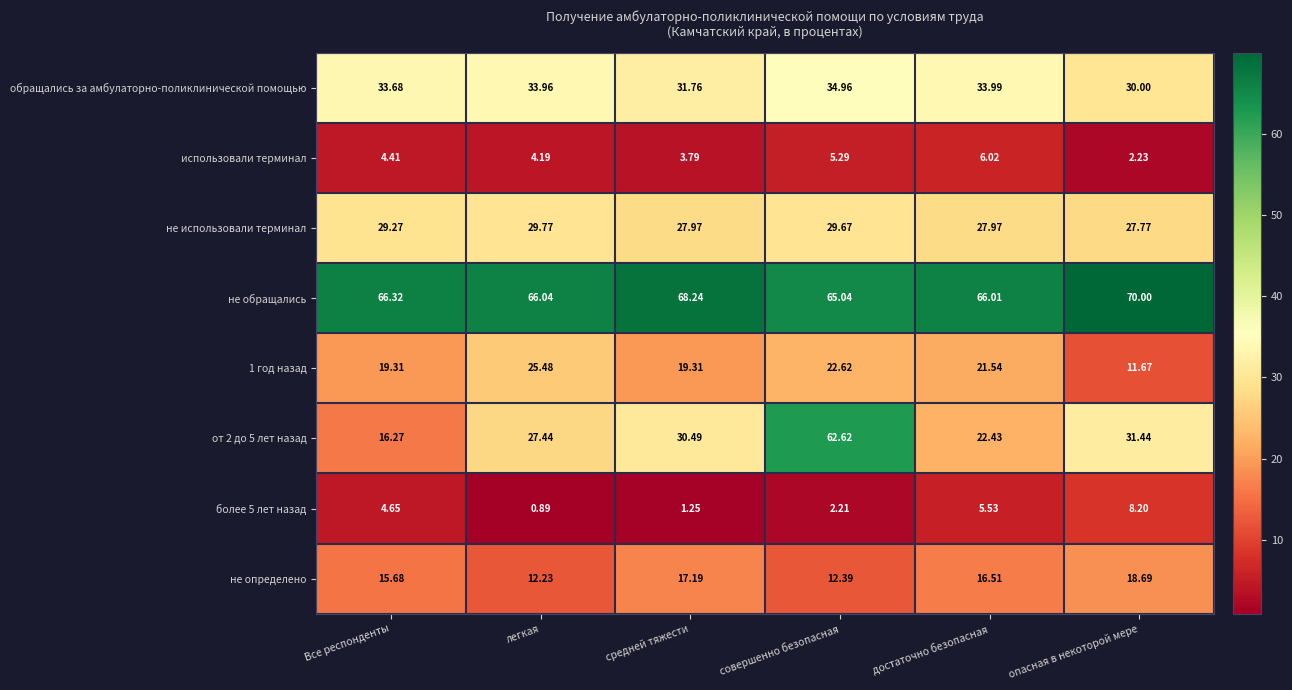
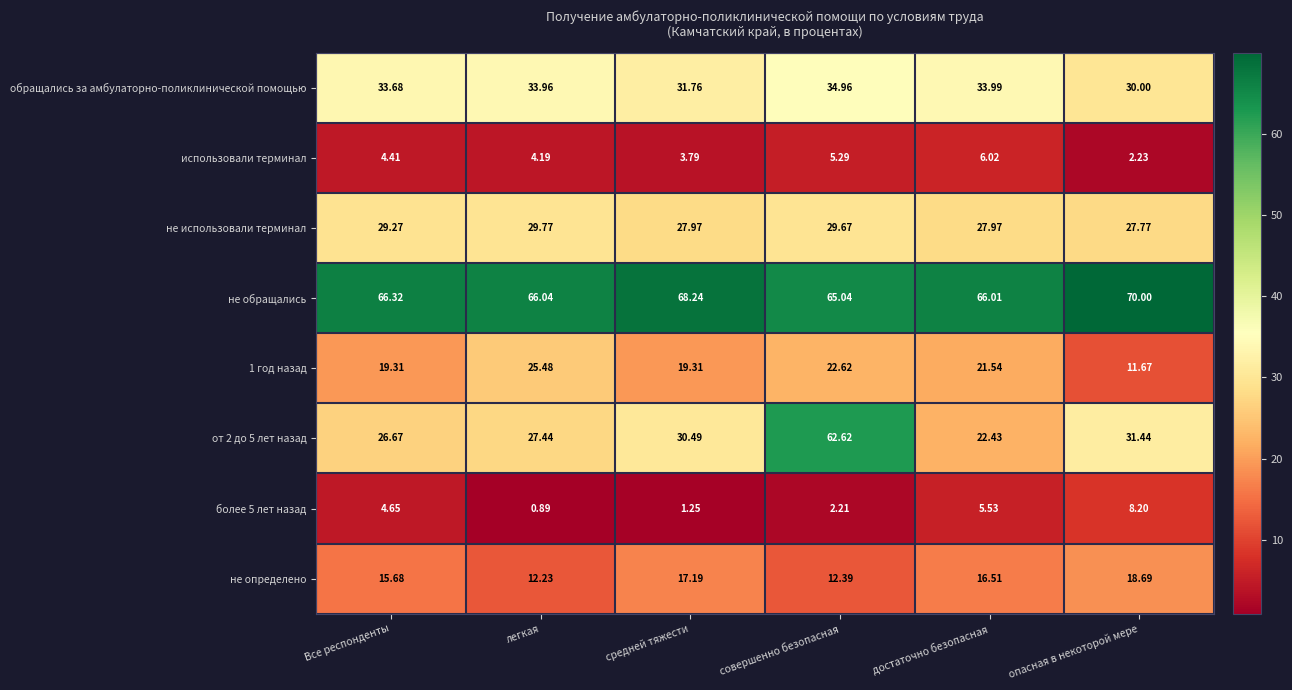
  {
    "обращались за амбулаторно-поликлинической помощью": {
      "Все респонденты": 33.68,
      "легкая": 33.96,
      "средней тяжести": 31.76,
      "совершенно безопасная": 34.96,
      "достаточно безопасная": 33.99,
      "опасная в некоторой мере": 30.00
    },
    "использовали терминал": {
      "Все респонденты": 4.41,
      "легкая": 4.19,
      "средней тяжести": 3.79,
      "совершенно безопасная": 5.29,
      "достаточно безопасная": 6.02,
      "опасная в некоторой мере": 2.23
    },
    "не использовали терминал": {
      "Все респонденты": 29.27,
      "легкая": 29.77,
      "средней тяжести": 27.97,
      "совершенно безопасная": 29.67,
      "достаточно безопасная": 27.97,
      "опасная в некоторой мере": 27.77
    },
    "не обращались": {
      "Все респонденты": 66.32,
      "легкая": 66.04,
      "средней тяжести": 68.24,
      "совершенно безопасная": 65.04,
      "достаточно безопасная": 66.01,
      "опасная в некоторой мере": 70.00
    },
    "1 год назад": {
      "Все респонденты": 19.31,
      "легкая": 25.48,
      "средней тяжести": 19.31,
      "совершенно безопасная": 22.62,
      "достаточно безопасная": 21.54,
      "опасная в некоторой мере": 11.67
    },
    "от 2 до 5 лет назад": {
-     "Все респонденты": 16.27,
+     "Все респонденты": 26.67,
      "легкая": 27.44,
      "средней тяжести": 30.49,
      "совершенно безопасная": 62.62,
      "достаточно безопасная": 22.43,
      "опасная в некоторой мере": 31.44
    },
    "более 5 лет назад": {
      "Все респонденты": 4.65,
      "легкая": 0.89,
      "средней тяжести": 1.25,
      "совершенно безопасная": 2.21,
      "достаточно безопасная": 5.53,
      "опасная в некоторой мере": 8.20
    },
    "не определено": {
      "Все респонденты": 15.68,
      "легкая": 12.23,
      "средней тяжести": 17.19,
      "совершенно безопасная": 12.39,
      "достаточно безопасная": 16.51,
      "опасная в некоторой мере": 18.69
    }
  }
